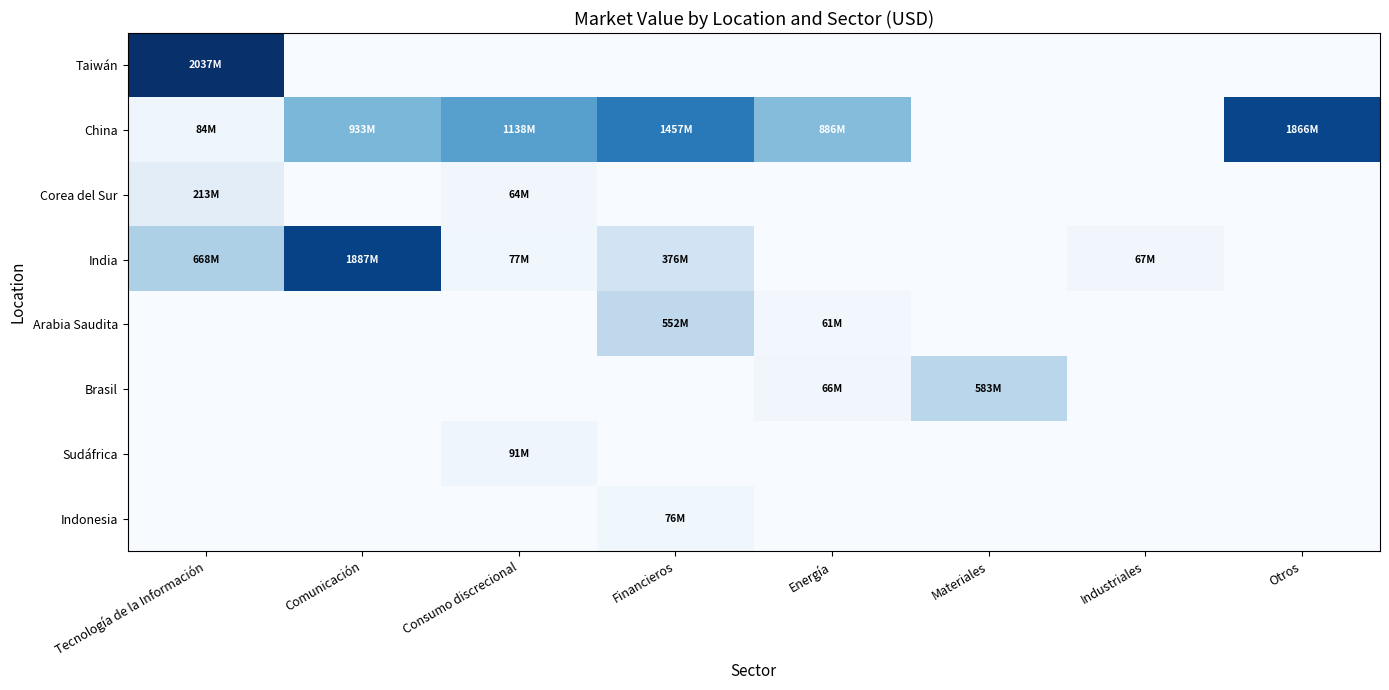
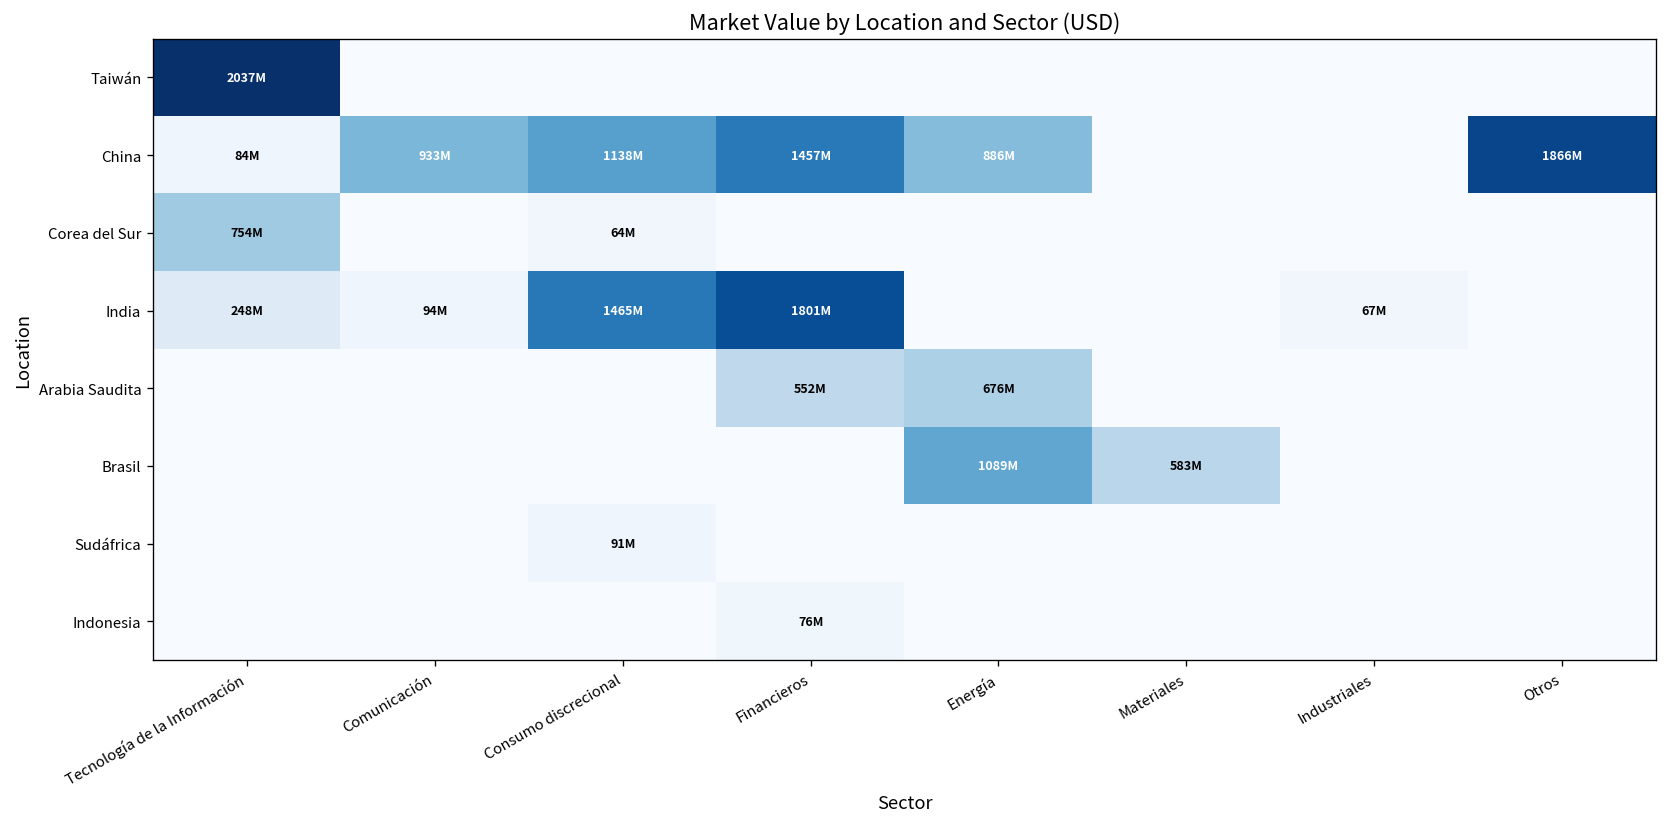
  {
    "Taiwán": {
      "Tecnología de la Información": "2037M"
    },
    "China": {
      "Tecnología de la Información": "84M",
      "Comunicación": "933M",
      "Consumo discrecional": "1138M",
      "Financieros": "1457M",
      "Energía": "886M",
      "Otros": "1866M"
    },
    "Corea del Sur": {
-     "Tecnología de la Información": "213M",
+     "Tecnología de la Información": "754M",
      "Consumo discrecional": "64M"
    },
    "India": {
-     "Tecnología de la Información": "668M",
-     "Comunicación": "1887M",
-     "Consumo discrecional": "77M",
-     "Financieros": "376M",
+     "Tecnología de la Información": "248M",
+     "Comunicación": "94M",
+     "Consumo discrecional": "1465M",
+     "Financieros": "1801M",
      "Industriales": "67M"
    },
    "Arabia Saudita": {
      "Financieros": "552M",
-     "Energía": "61M"
+     "Energía": "676M"
    },
    "Brasil": {
-     "Energía": "66M",
+     "Energía": "1089M",
      "Materiales": "583M"
    },
    "Sudáfrica": {
      "Consumo discrecional": "91M"
    },
    "Indonesia": {
      "Financieros": "76M"
    }
  }
